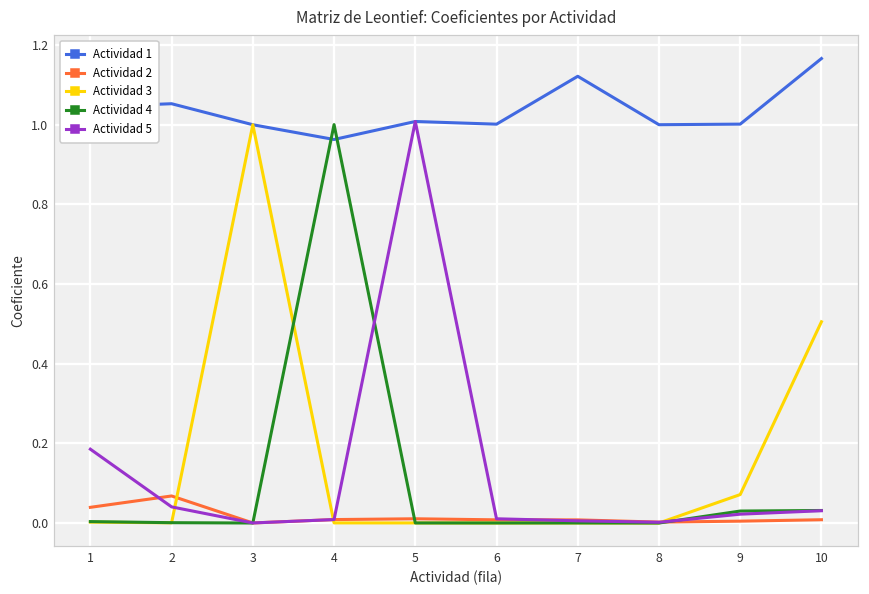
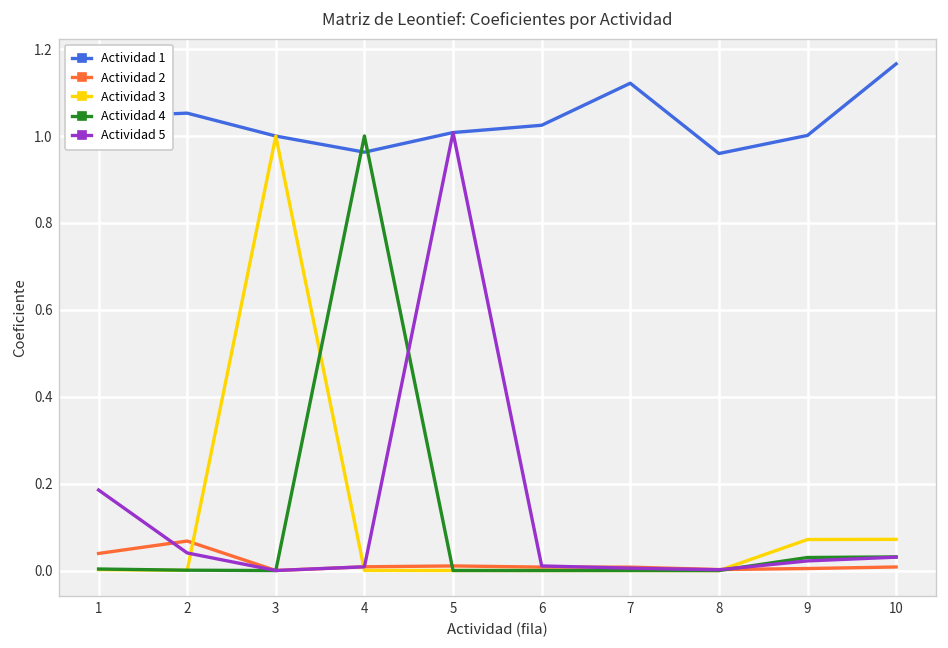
  {
    "Actividad 1": {
      "2": 1.05,
      "4": 0.96,
-     "6": 1.00,
+     "6": 1.02,
      "7": 1.12,
-     "8": 1.00,
+     "8": 0.96,
      "9": 1.00,
      "10": 1.17
    },
    "Actividad 2": {
      "1": 0.04,
      "2": 0.07,
      "5": 0.01,
      "9": 0.00,
      "10": 0.01
    },
    "Actividad 3": {
      "4": 0.00,
      "9": 0.07,
-     "10": 0.51
+     "10": 0.07
    },
    "Actividad 4": {
      "4": 1.00,
      "9": 0.03
    },
    "Actividad 5": {
      "1": 0.19,
      "2": 0.04,
      "9": 0.02
    }
  }
